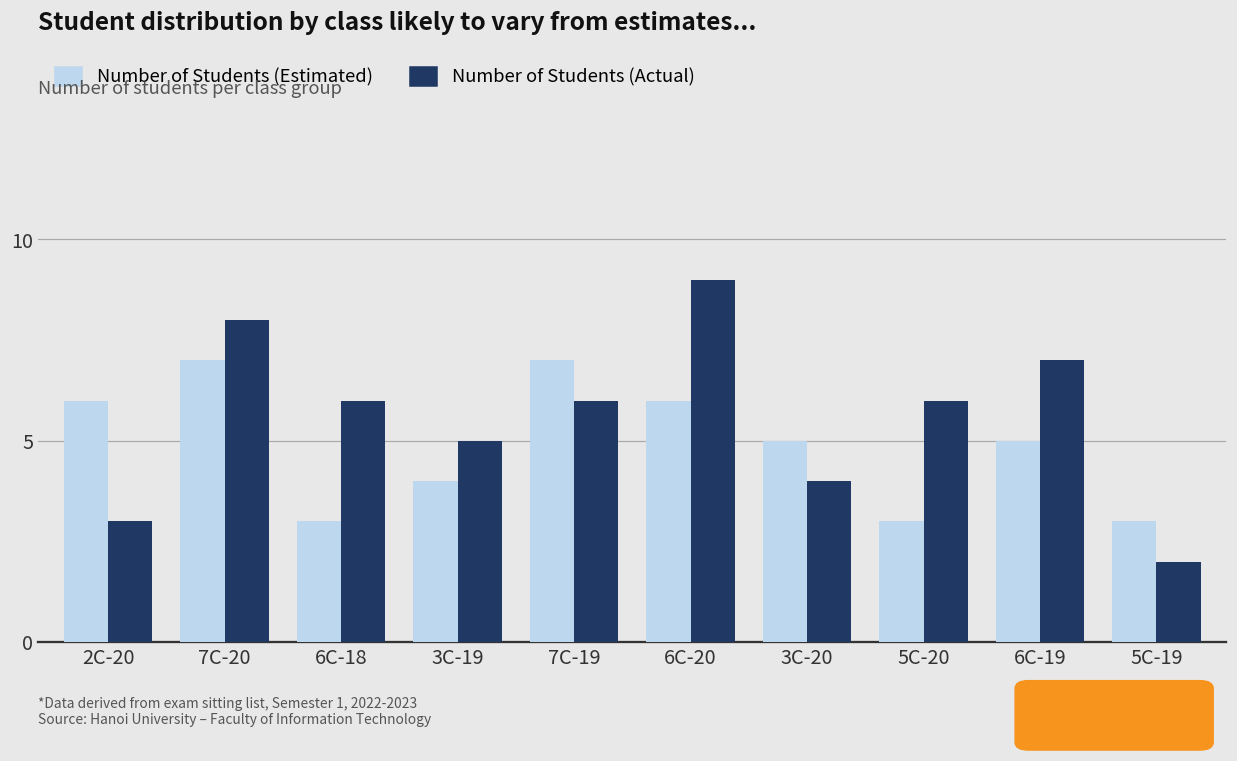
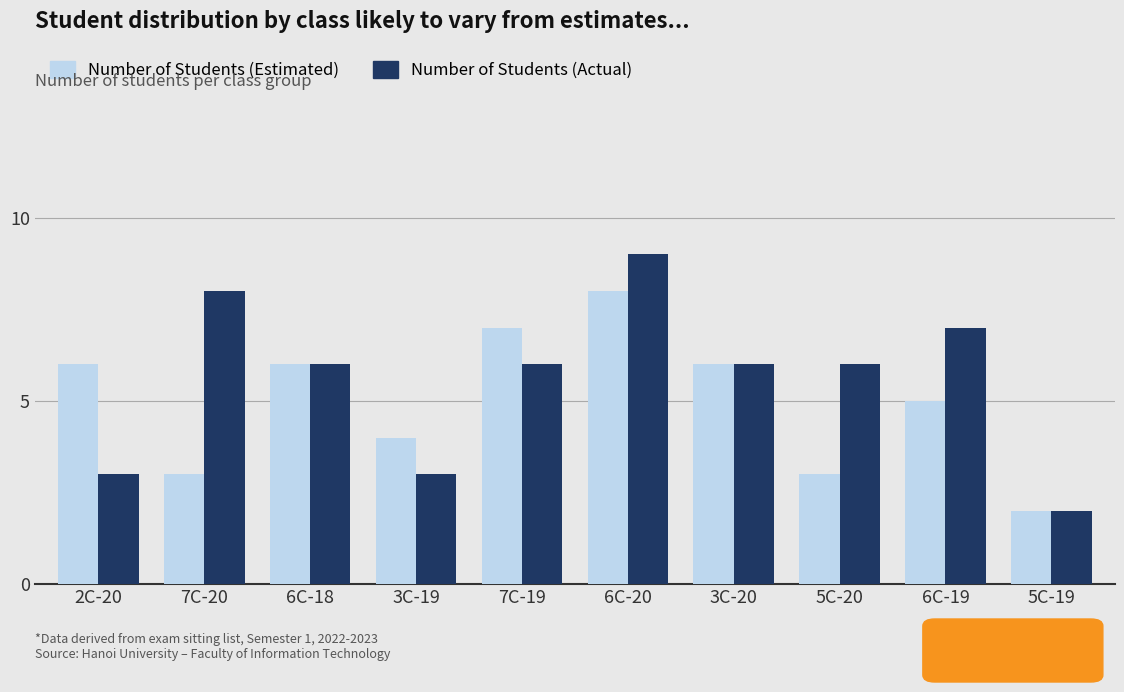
  {
    "Number of Students (Estimated)": {
      "2C-20": 6,
-     "7C-20": 7,
-     "6C-18": 3,
+     "7C-20": 3,
+     "6C-18": 6,
      "3C-19": 4,
      "7C-19": 7,
-     "6C-20": 6,
-     "3C-20": 5,
+     "6C-20": 8,
+     "3C-20": 6,
      "5C-20": 3,
      "6C-19": 5,
-     "5C-19": 3
+     "5C-19": 2
    },
    "Number of Students (Actual)": {
      "2C-20": 3,
      "7C-20": 8,
      "6C-18": 6,
-     "3C-19": 5,
+     "3C-19": 3,
      "7C-19": 6,
      "6C-20": 9,
-     "3C-20": 4,
+     "3C-20": 6,
      "5C-20": 6,
      "6C-19": 7,
      "5C-19": 2
    }
  }
